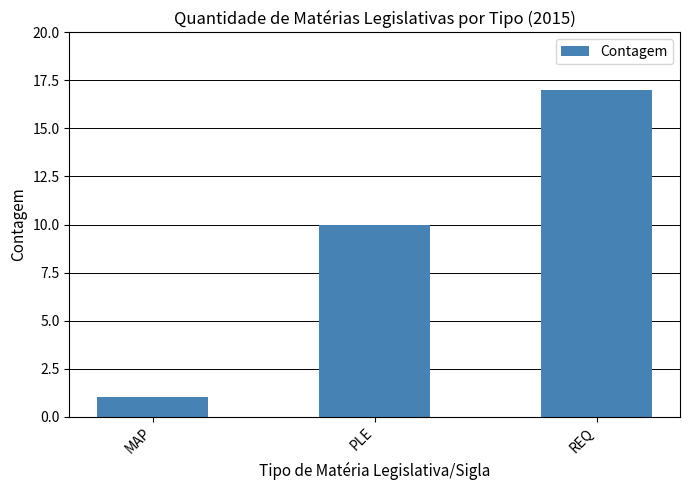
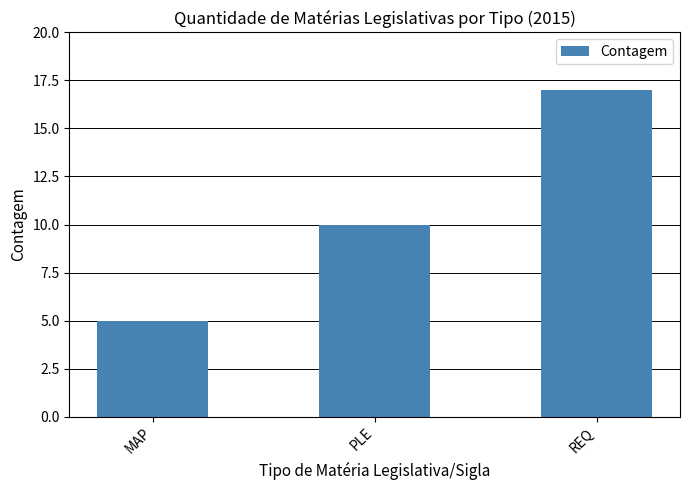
  {
-   "MAP": 1,
+   "MAP": 5,
    "PLE": 10,
    "REQ": 17
  }
